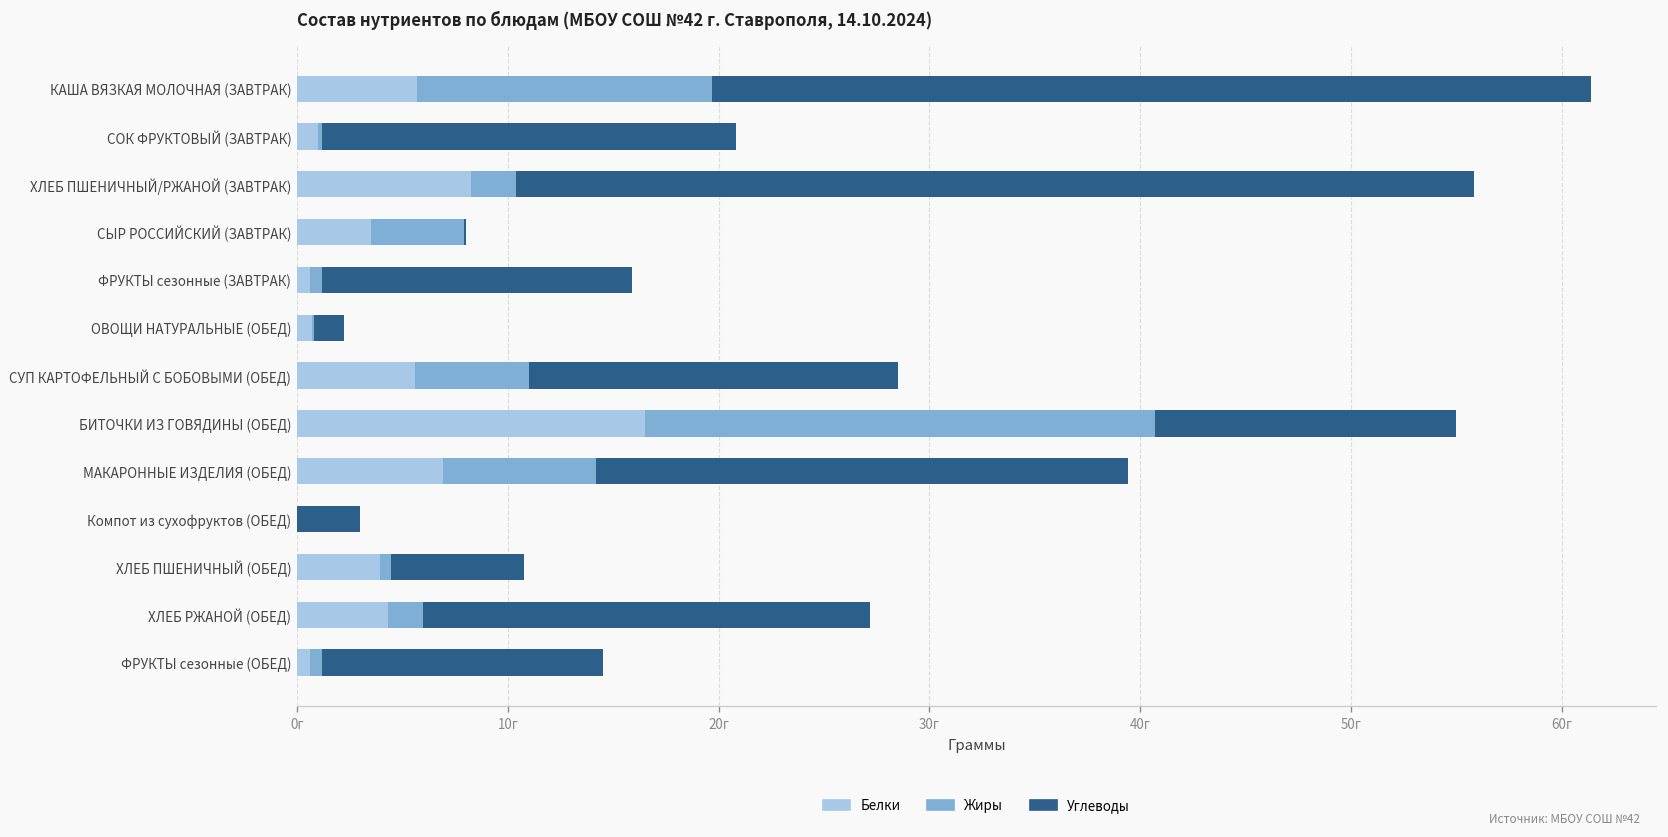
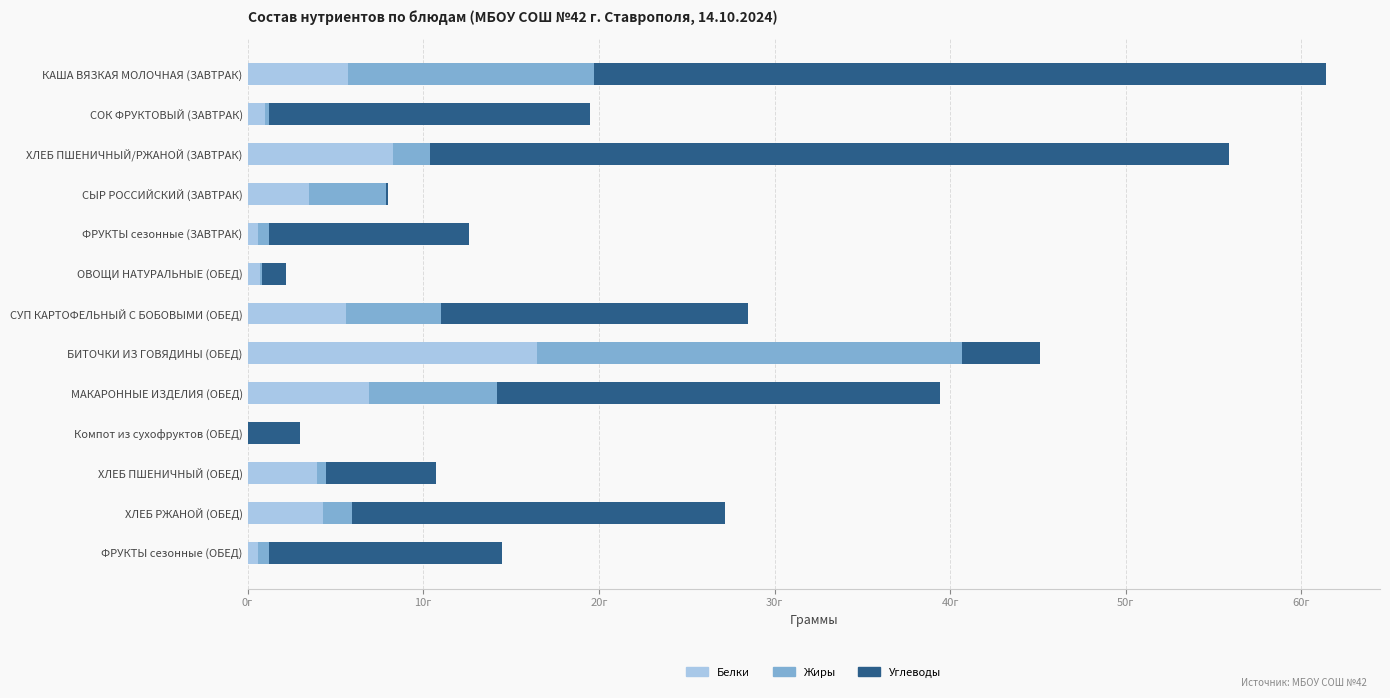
  {
    "Углеводы": {
      "КАША ВЯЗКАЯ МОЛОЧНАЯ (ЗАВТРАК)": "41.7г",
-     "СОК ФРУКТОВЫЙ (ЗАВТРАК)": "19.6г",
+     "СОК ФРУКТОВЫЙ (ЗАВТРАК)": "18.3г",
      "ХЛЕБ ПШЕНИЧНЫЙ/РЖАНОЙ (ЗАВТРАК)": "45.5г",
-     "ФРУКТЫ сезонные (ЗАВТРАК)": "14.7г",
+     "ФРУКТЫ сезонные (ЗАВТРАК)": "11.4г",
      "ОВОЩИ НАТУРАЛЬНЫЕ (ОБЕД)": "1.4г",
      "СУП КАРТОФЕЛЬНЫЙ С БОБОВЫМИ (ОБЕД)": "17.5г",
-     "БИТОЧКИ ИЗ ГОВЯДИНЫ (ОБЕД)": "14.3г",
+     "БИТОЧКИ ИЗ ГОВЯДИНЫ (ОБЕД)": "4.4г",
      "МАКАРОННЫЕ ИЗДЕЛИЯ (ОБЕД)": "25.2г",
      "Компот из сухофруктов (ОБЕД)": "3.0г",
      "ХЛЕБ ПШЕНИЧНЫЙ (ОБЕД)": "6.3г",
      "ХЛЕБ РЖАНОЙ (ОБЕД)": "21.3г",
      "ФРУКТЫ сезонные (ОБЕД)": "13.3г"
    }
  }
